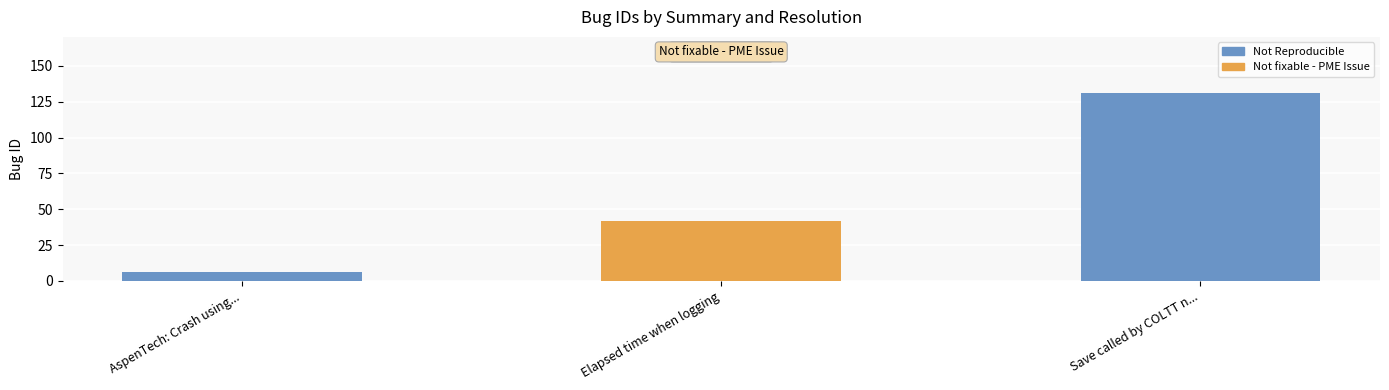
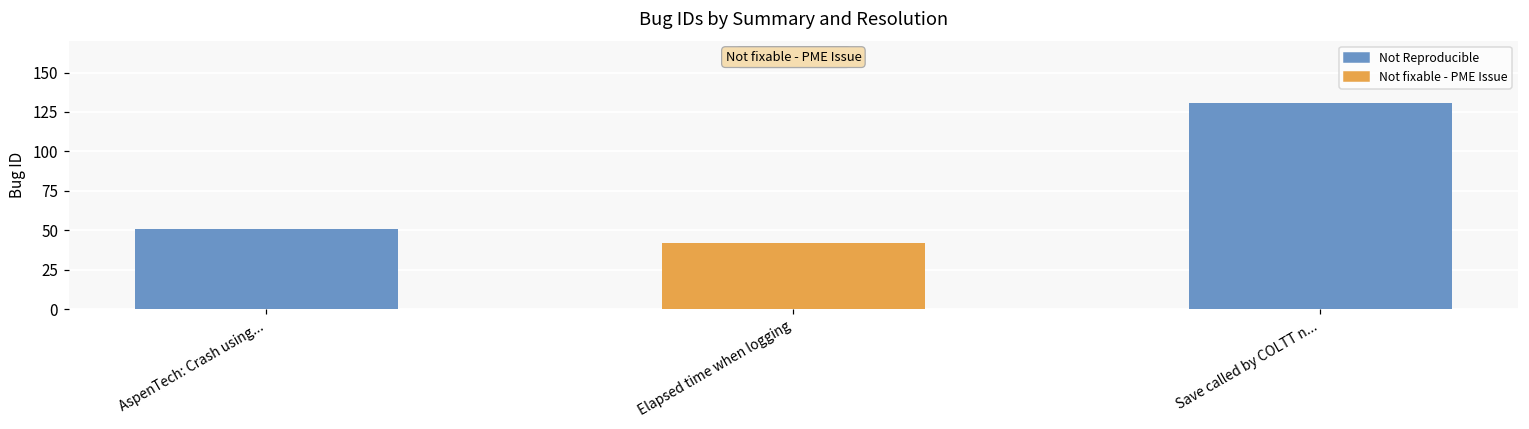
  {
-   "AspenTech: Crash using...": 6,
+   "AspenTech: Crash using...": 51,
    "Elapsed time when logging": 42,
    "Save called by COLTT n...": 131
  }
